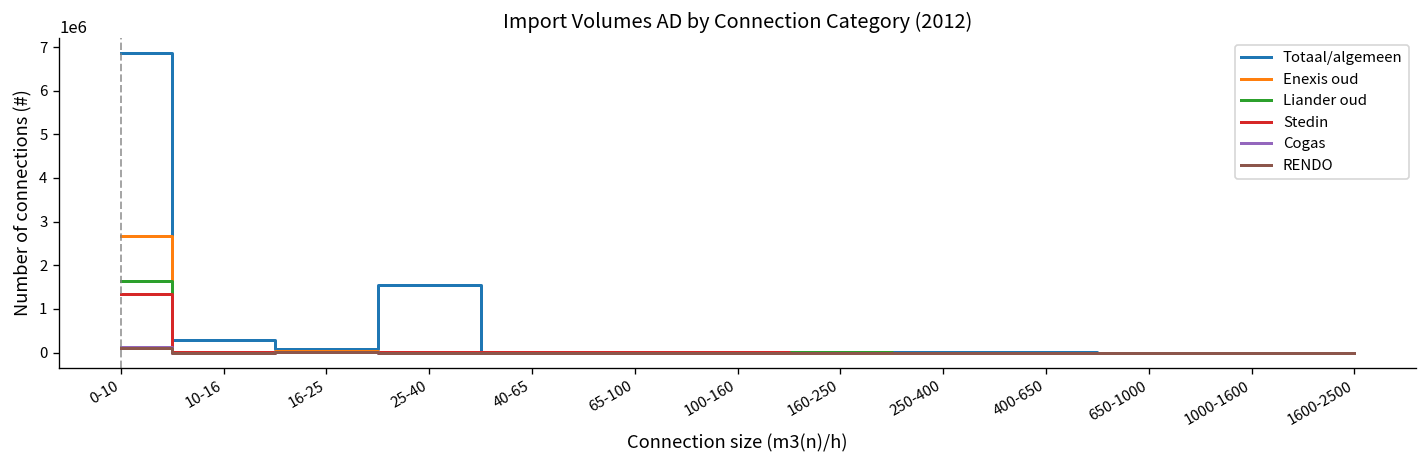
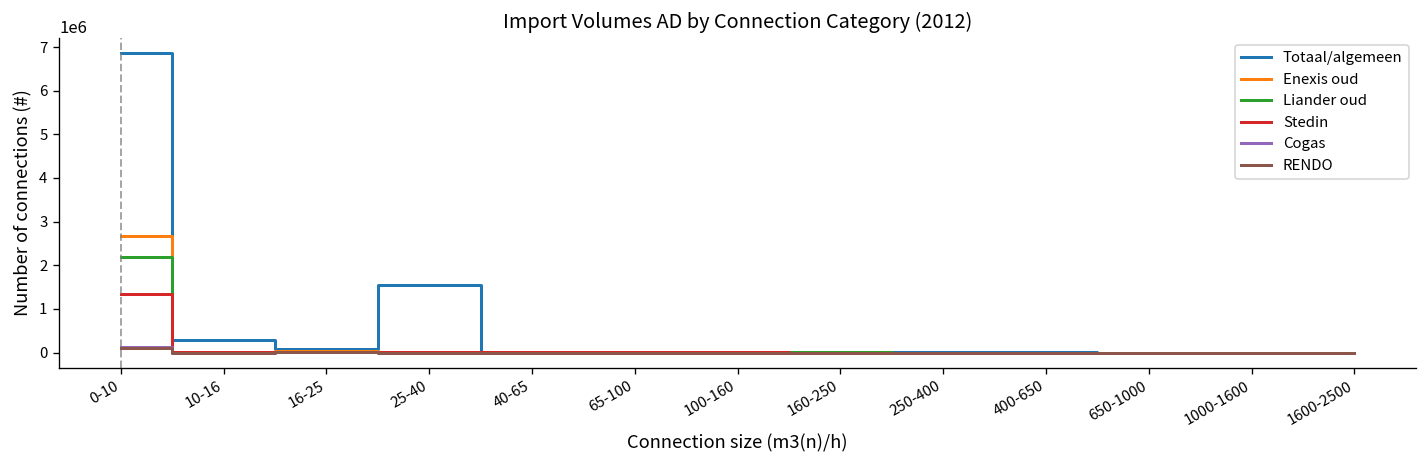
  {
    "Totaal/algemeen": {
      "0-10": 6900000,
      "10-16": 300000,
      "25-40": 1500000
    },
    "Enexis oud": {
      "0-10": 2700000
    },
    "Liander oud": {
-     "0-10": 1600000
+     "0-10": 2200000
    },
    "Stedin": {
      "0-10": 1300000
    }
  }
